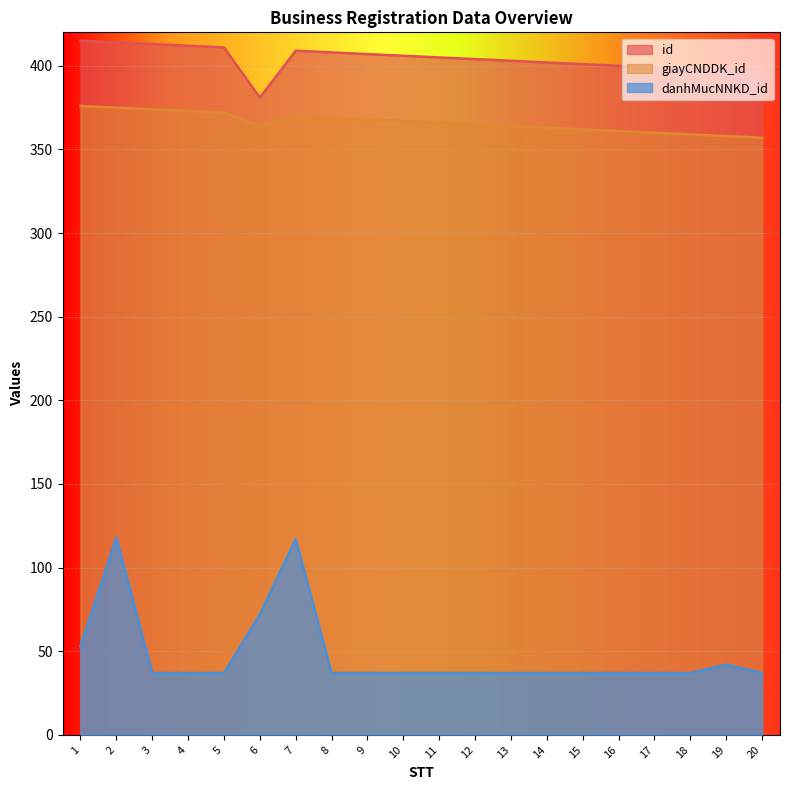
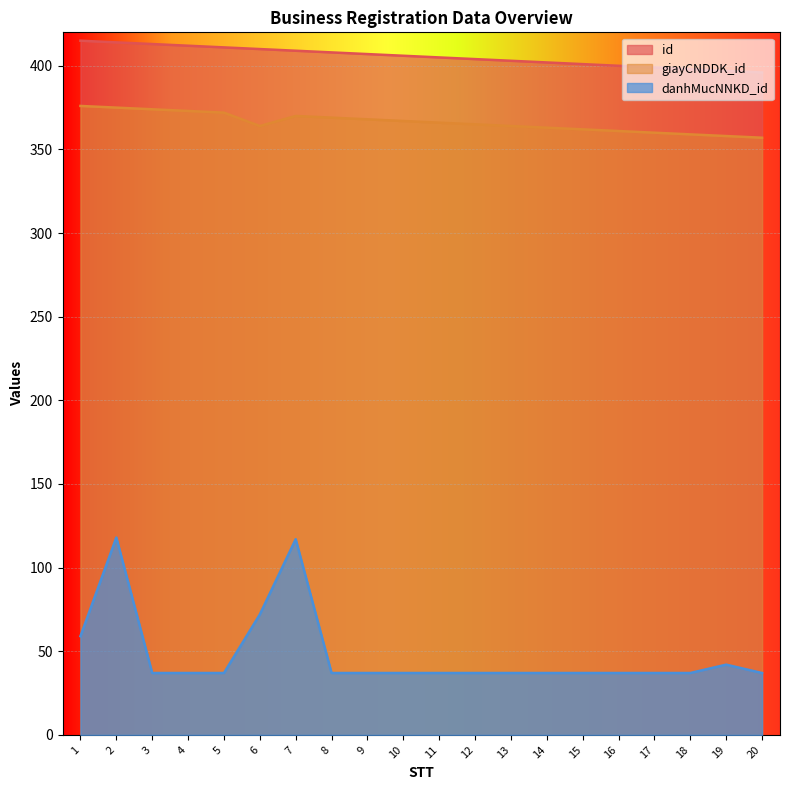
  {
    "id": {
      "1": 415,
      "2": 414,
      "3": 413,
      "4": 412,
      "5": 411,
-     "6": 381,
+     "6": 410,
      "7": 409,
      "8": 408,
      "9": 407,
      "10": 406,
      "11": 405,
      "12": 404,
      "13": 403,
      "14": 402,
      "15": 401,
      "16": 400
    },
    "giayCNDDK_id": {
      "1": 376,
      "2": 375,
      "3": 374,
      "4": 373,
      "5": 372,
      "6": 364,
      "7": 370,
      "8": 369,
      "9": 368,
      "10": 367,
      "11": 366,
      "12": 365,
      "13": 364,
      "14": 363,
      "15": 362,
      "16": 361,
      "17": 360,
      "18": 359,
      "19": 358,
      "20": 357
    },
    "danhMucNNKD_id": {
-     "1": 53,
+     "1": 59,
      "2": 118,
      "3": 37,
      "4": 37,
      "5": 37,
      "6": 72,
      "7": 117,
      "8": 37,
      "9": 37,
      "10": 37,
      "11": 37,
      "12": 37,
      "13": 37,
      "14": 37,
      "15": 37,
      "16": 37,
      "17": 37,
      "18": 37,
      "19": 42,
      "20": 37
    }
  }
